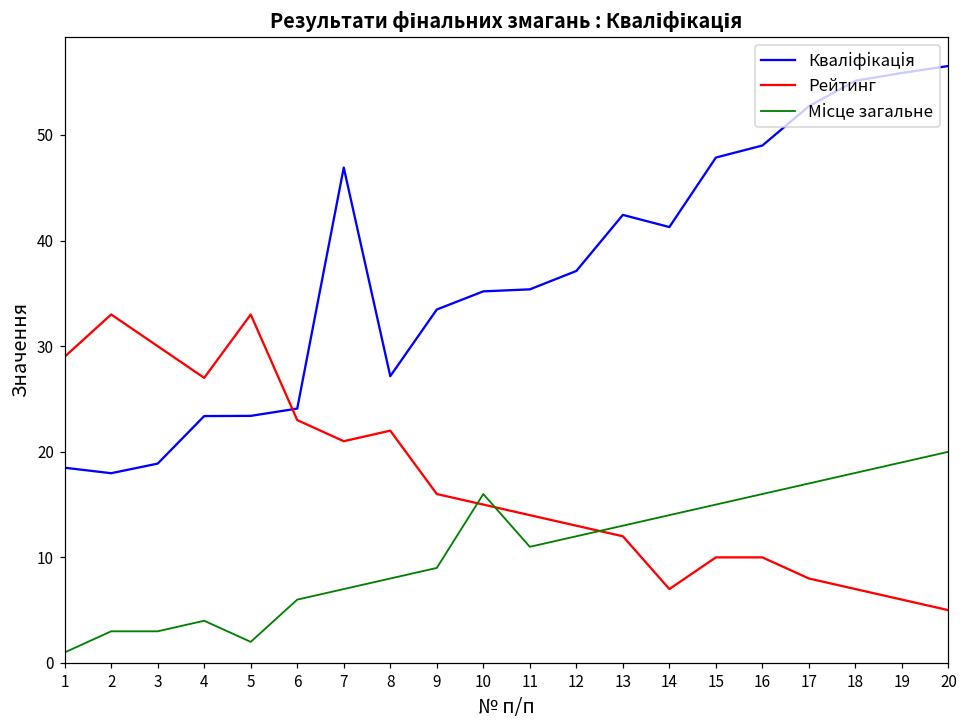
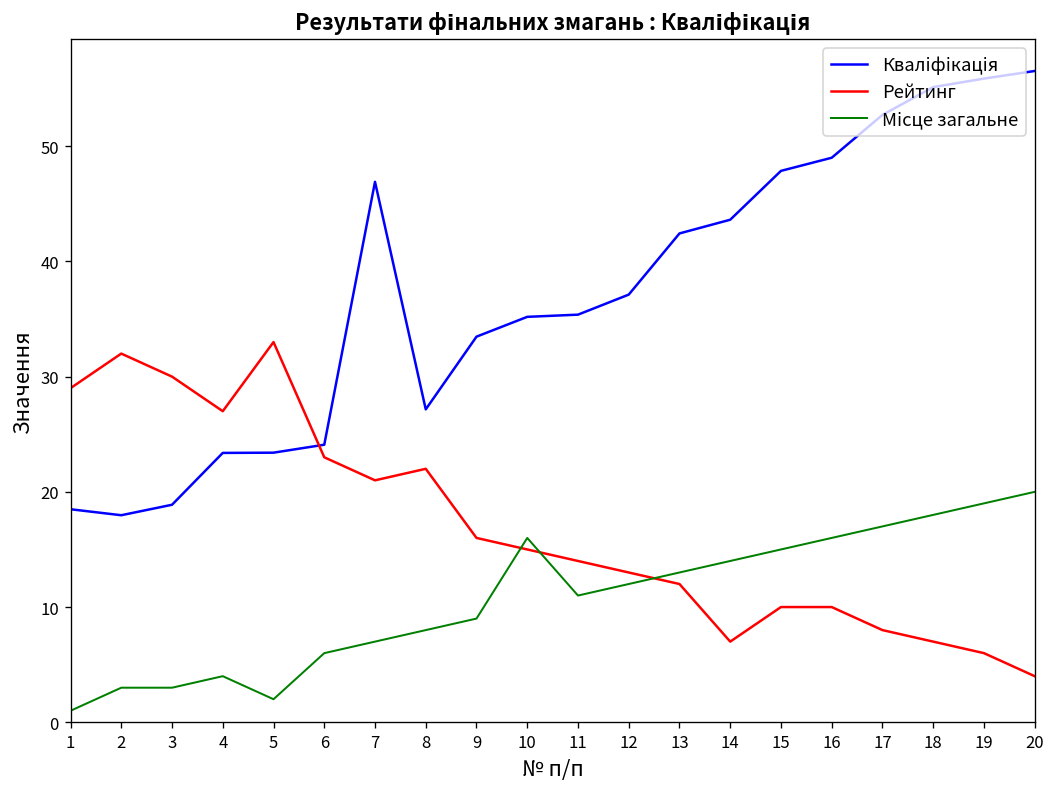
  {
    "Кваліфікація": {
      "1": 18,
      "2": 18,
      "3": 19,
      "4": 23,
      "5": 23,
      "6": 24,
      "7": 47,
      "8": 27,
      "9": 33,
      "10": 35,
      "11": 35,
      "12": 37,
      "13": 42,
-     "14": 41,
+     "14": 44,
      "15": 48,
      "16": 49,
      "20": 57
    },
    "Рейтинг": {
      "1": 29,
-     "2": 33,
+     "2": 32,
      "3": 30,
      "4": 27,
      "5": 33,
      "6": 23,
      "7": 21,
      "8": 22,
      "9": 16,
      "10": 15,
      "11": 14,
      "12": 13,
      "13": 12,
      "14": 7,
      "15": 10,
      "16": 10,
      "17": 8,
      "18": 7,
      "19": 6,
-     "20": 5
+     "20": 4
    },
    "Місце загальне": {
      "1": 1,
      "2": 3,
      "3": 3,
      "4": 4,
      "5": 2,
      "6": 6,
      "7": 7,
      "8": 8,
      "9": 9,
      "10": 16,
      "11": 11,
      "12": 12,
      "13": 13,
      "14": 14,
      "15": 15,
      "16": 16,
      "17": 17,
      "18": 18,
      "19": 19,
      "20": 20
    }
  }
